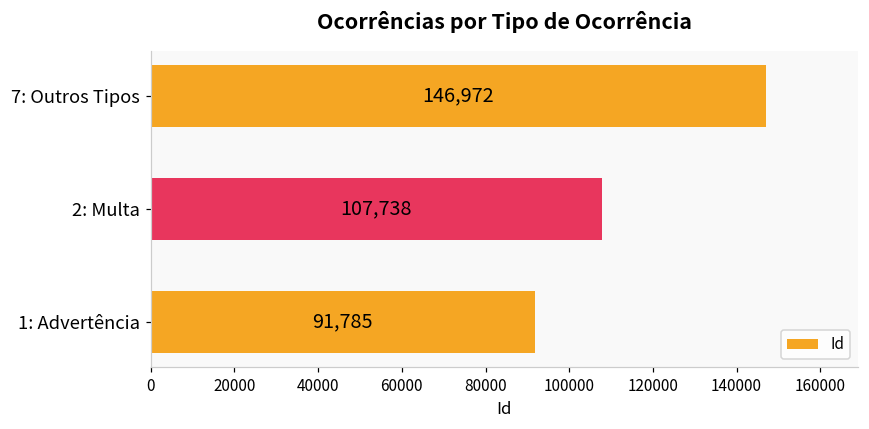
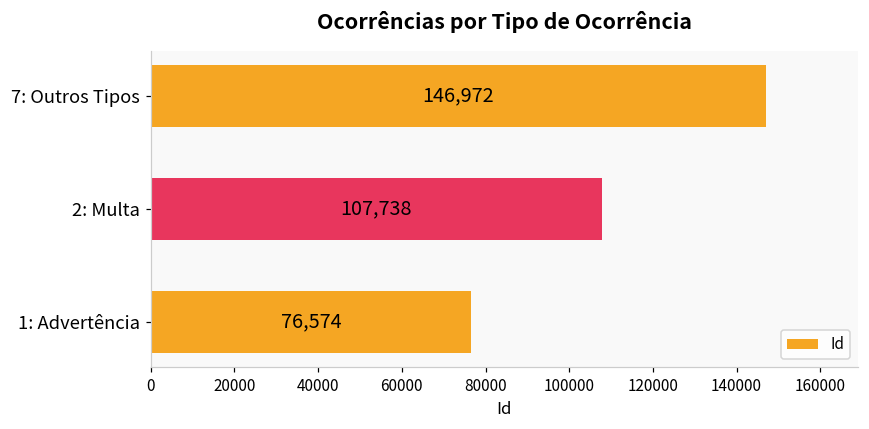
  {
    "7: Outros Tipos": "146,972",
    "2: Multa": "107,738",
-   "1: Advertência": "91,785"
+   "1: Advertência": "76,574"
  }
